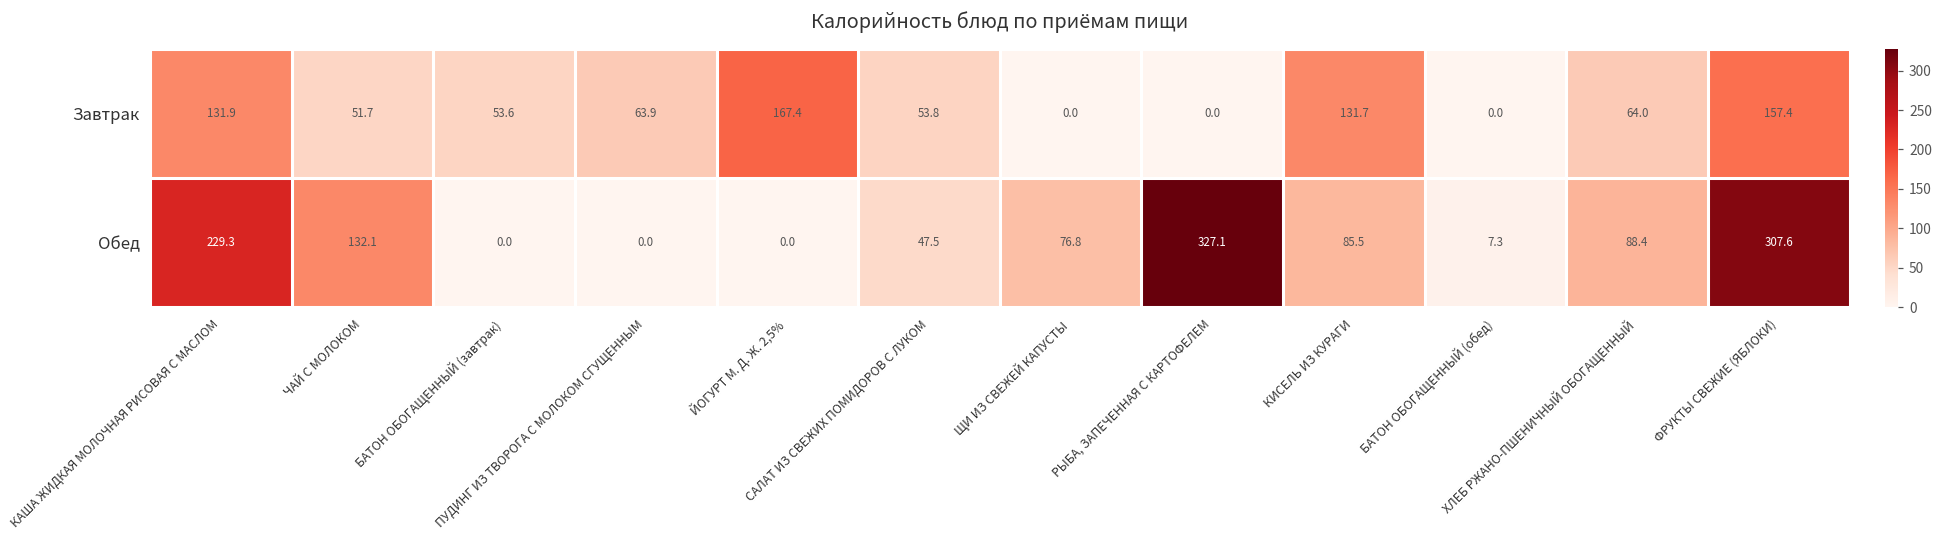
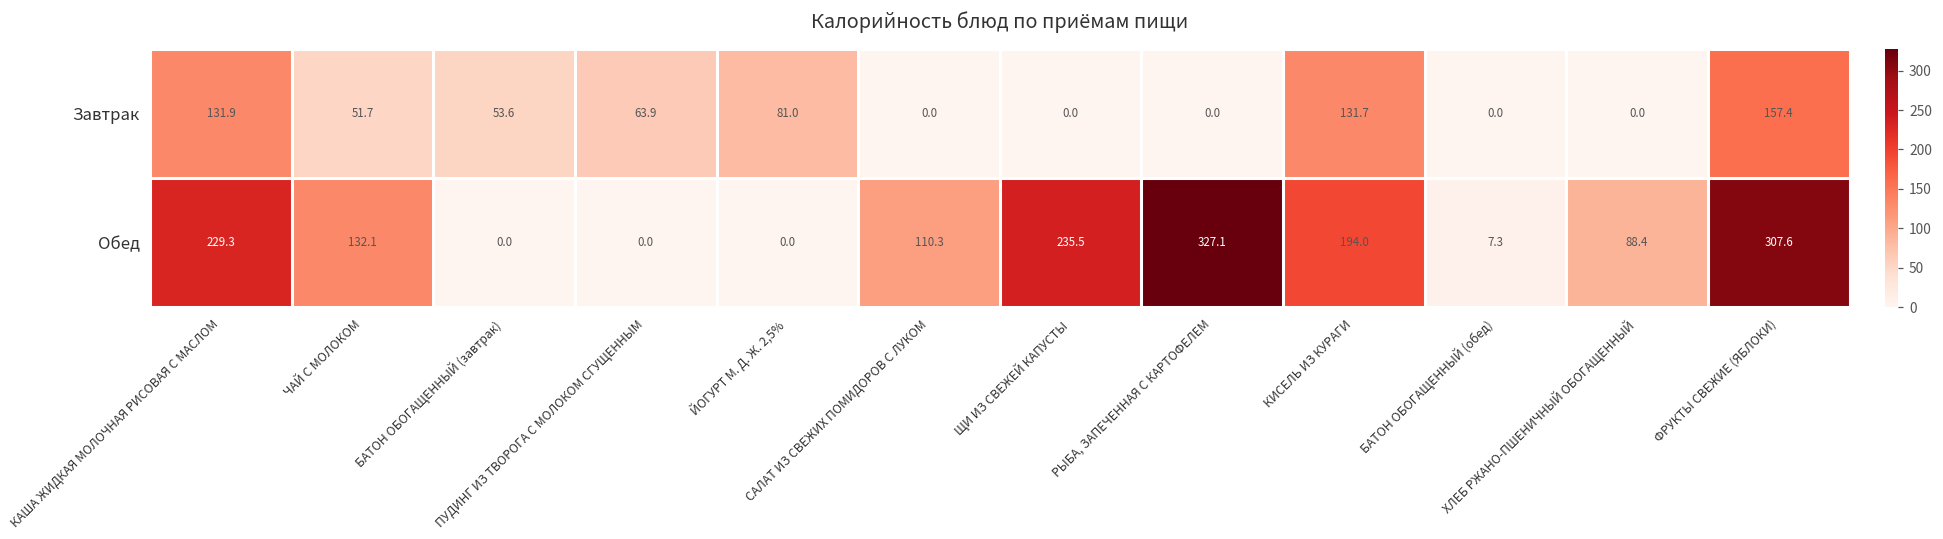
  {
    "Завтрак": {
      "КАША ЖИДКАЯ МОЛОЧНАЯ РИСОВАЯ С МАСЛОМ": 131.9,
      "ЧАЙ С МОЛОКОМ": 51.7,
      "БАТОН ОБОГАЩЕННЫЙ (завтрак)": 53.6,
      "ПУДИНГ ИЗ ТВОРОГА С МОЛОКОМ СГУЩЕННЫМ": 63.9,
-     "ЙОГУРТ М. Д. Ж. 2,5%": 167.4,
-     "САЛАТ ИЗ СВЕЖИХ ПОМИДОРОВ С ЛУКОМ": 53.8,
+     "ЙОГУРТ М. Д. Ж. 2,5%": 81.0,
+     "САЛАТ ИЗ СВЕЖИХ ПОМИДОРОВ С ЛУКОМ": 0.0,
      "ЩИ ИЗ СВЕЖЕЙ КАПУСТЫ": 0.0,
      "РЫБА, ЗАПЕЧЕННАЯ С КАРТОФЕЛЕМ": 0.0,
      "КИСЕЛЬ ИЗ КУРАГИ": 131.7,
      "БАТОН ОБОГАЩЕННЫЙ (обед)": 0.0,
-     "ХЛЕБ РЖАНО-ПШЕНИЧНЫЙ ОБОГАЩЕННЫЙ": 64.0,
+     "ХЛЕБ РЖАНО-ПШЕНИЧНЫЙ ОБОГАЩЕННЫЙ": 0.0,
      "ФРУКТЫ СВЕЖИЕ (ЯБЛОКИ)": 157.4
    },
    "Обед": {
      "КАША ЖИДКАЯ МОЛОЧНАЯ РИСОВАЯ С МАСЛОМ": 229.3,
      "ЧАЙ С МОЛОКОМ": 132.1,
      "БАТОН ОБОГАЩЕННЫЙ (завтрак)": 0.0,
      "ПУДИНГ ИЗ ТВОРОГА С МОЛОКОМ СГУЩЕННЫМ": 0.0,
      "ЙОГУРТ М. Д. Ж. 2,5%": 0.0,
-     "САЛАТ ИЗ СВЕЖИХ ПОМИДОРОВ С ЛУКОМ": 47.5,
-     "ЩИ ИЗ СВЕЖЕЙ КАПУСТЫ": 76.8,
+     "САЛАТ ИЗ СВЕЖИХ ПОМИДОРОВ С ЛУКОМ": 110.3,
+     "ЩИ ИЗ СВЕЖЕЙ КАПУСТЫ": 235.5,
      "РЫБА, ЗАПЕЧЕННАЯ С КАРТОФЕЛЕМ": 327.1,
-     "КИСЕЛЬ ИЗ КУРАГИ": 85.5,
+     "КИСЕЛЬ ИЗ КУРАГИ": 194.0,
      "БАТОН ОБОГАЩЕННЫЙ (обед)": 7.3,
      "ХЛЕБ РЖАНО-ПШЕНИЧНЫЙ ОБОГАЩЕННЫЙ": 88.4,
      "ФРУКТЫ СВЕЖИЕ (ЯБЛОКИ)": 307.6
    }
  }
